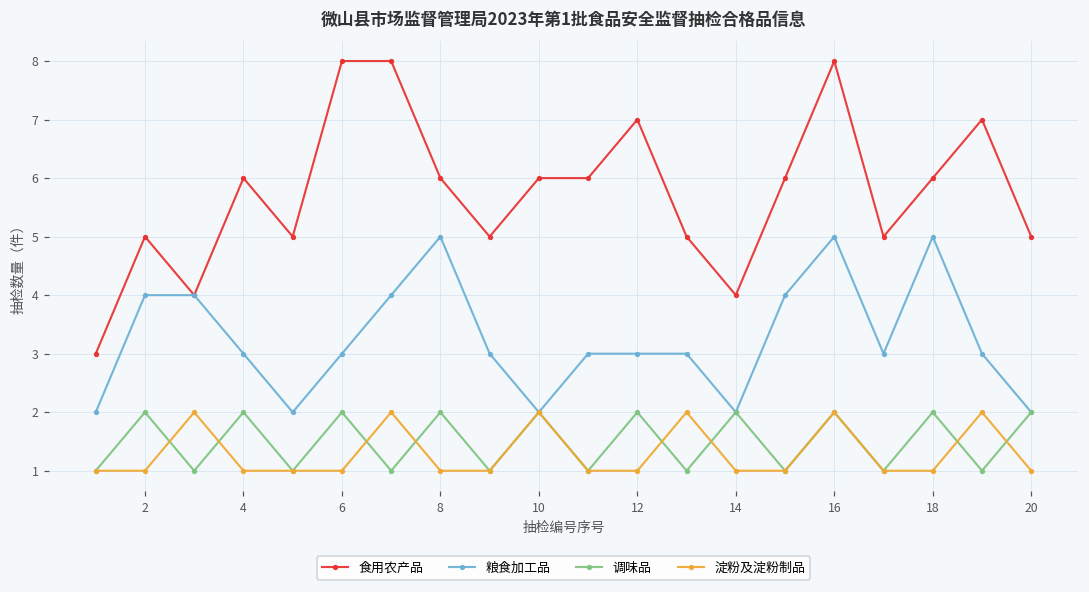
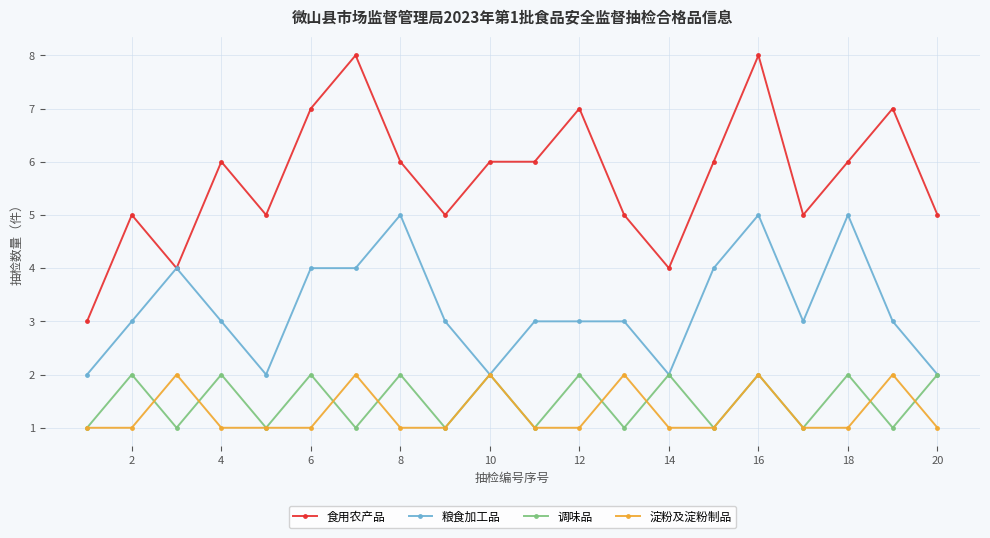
  {
    "食用农产品": {
      "2": 5,
      "4": 6,
-     "6": 8,
+     "6": 7,
      "8": 6,
      "10": 6,
      "12": 7,
      "14": 4,
      "16": 8,
      "18": 6,
      "20": 5
    },
    "粮食加工品": {
-     "2": 4,
+     "2": 3,
      "4": 3,
-     "6": 3,
+     "6": 4,
      "8": 5,
      "12": 3,
      "16": 5,
      "18": 5
    },
    "调味品": {
      "2": 2,
      "4": 2,
      "6": 2,
      "8": 2,
      "12": 2,
      "18": 2
    },
    "淀粉及淀粉制品": {
      "2": 1,
      "4": 1,
      "6": 1,
      "8": 1,
      "12": 1,
      "14": 1,
      "18": 1,
      "20": 1
    }
  }
